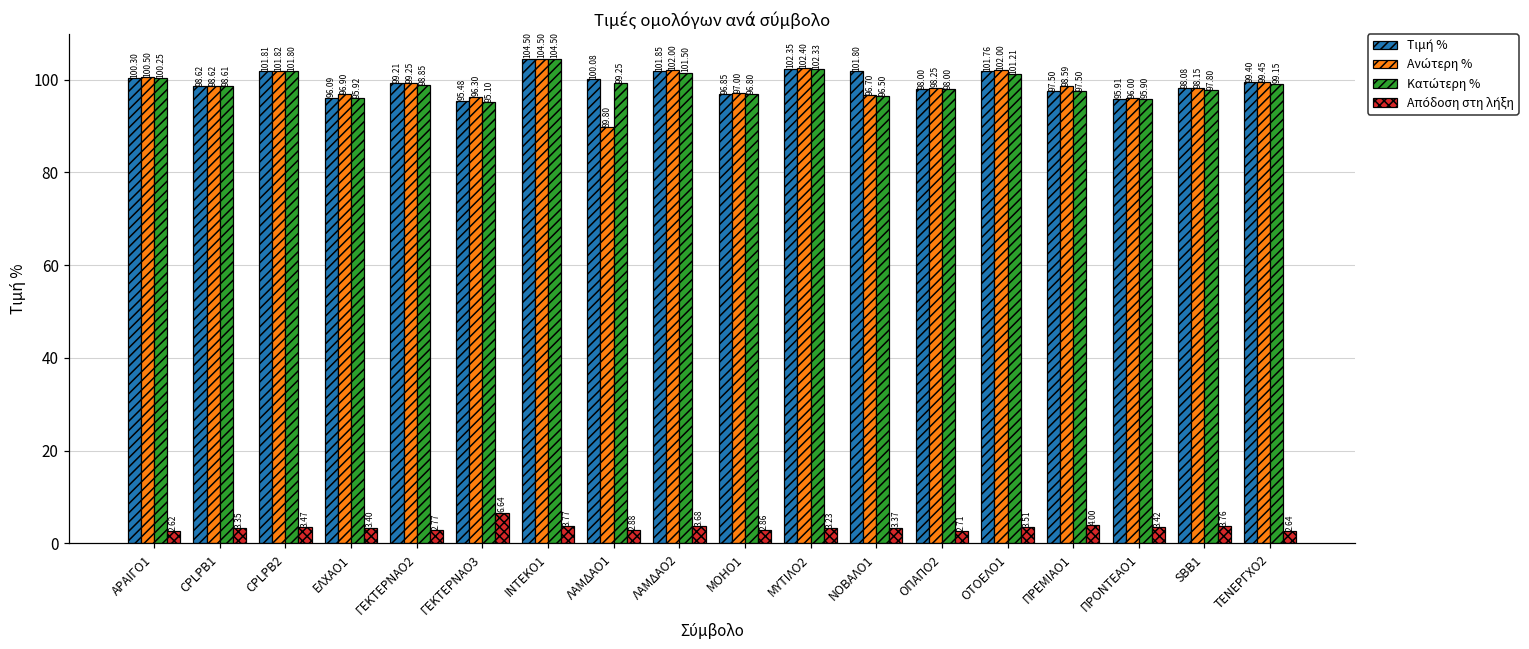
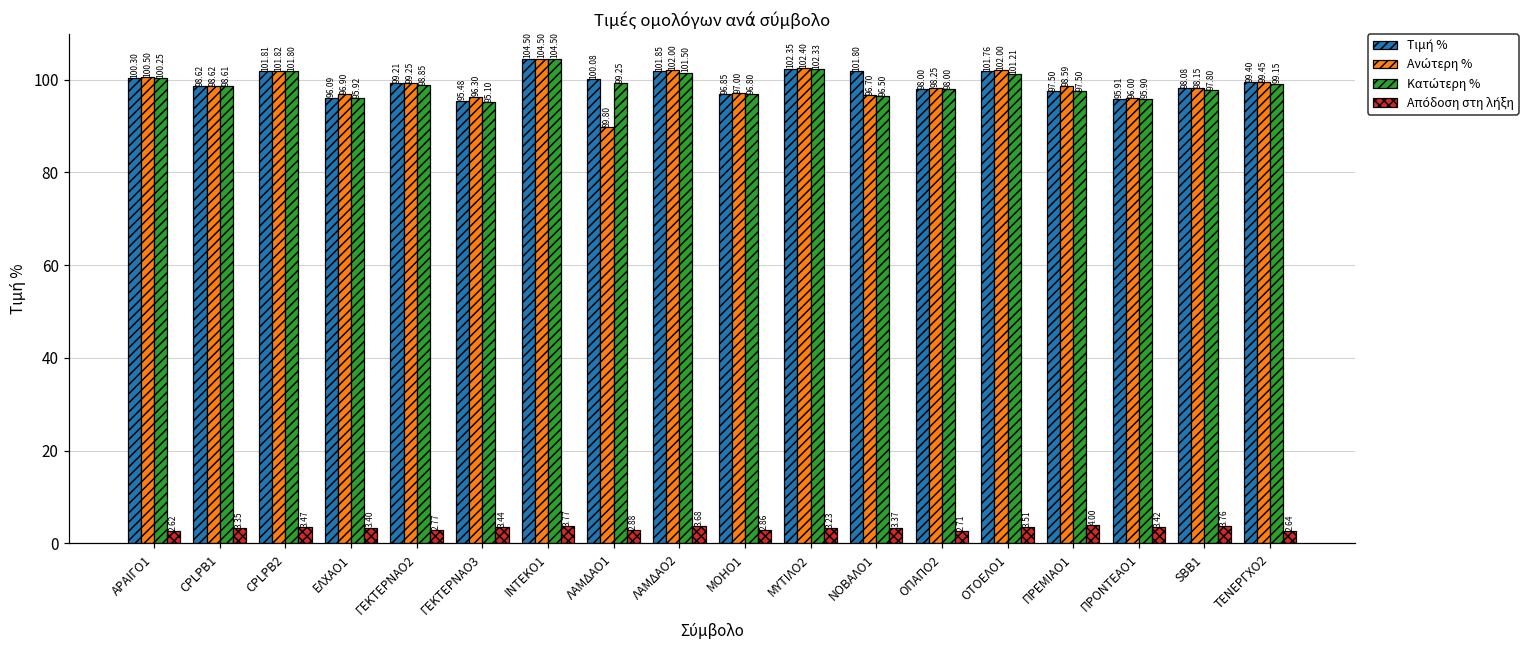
  {
    "Τιμή %": {
      "ΑΡΑΙΓΟ1": 100.30,
      "CPLPB1": 98.62,
      "CPLPB2": 101.81,
      "ΕΛΧΑΟ1": 96.09,
      "ΓΕΚΤΕΡΝΑΟ2": 99.21,
      "ΓΕΚΤΕΡΝΑΟ3": 95.48,
      "ΙΝΤΕΚΟ1": 104.50,
      "ΛΑΜΔΑΟ1": 100.08,
      "ΛΑΜΔΑΟ2": 101.85,
      "ΜΟΗΟ1": 96.85,
      "ΜΥΤΙΛΟ2": 102.35,
      "ΝΟΒΑΛΟ1": 101.80,
      "ΟΠΑΠΟ2": 98.00,
      "ΟΤΟΕΛΟ1": 101.76,
      "ΠΡΕΜΙΑΟ1": 97.50,
      "ΠΡΟΝΤΕΑΟ1": 95.91,
      "SBB1": 98.08,
      "ΤΕΝΕΡΓΧΟ2": 99.40
    },
    "Ανώτερη %": {
      "ΑΡΑΙΓΟ1": 100.50,
      "CPLPB1": 98.62,
      "CPLPB2": 101.82,
      "ΕΛΧΑΟ1": 96.90,
      "ΓΕΚΤΕΡΝΑΟ2": 99.25,
      "ΓΕΚΤΕΡΝΑΟ3": 96.30,
      "ΙΝΤΕΚΟ1": 104.50,
      "ΛΑΜΔΑΟ1": 89.80,
      "ΛΑΜΔΑΟ2": 102.00,
      "ΜΟΗΟ1": 97.00,
      "ΜΥΤΙΛΟ2": 102.40,
      "ΝΟΒΑΛΟ1": 96.70,
      "ΟΠΑΠΟ2": 98.25,
      "ΟΤΟΕΛΟ1": 102.00,
      "ΠΡΕΜΙΑΟ1": 98.59,
      "ΠΡΟΝΤΕΑΟ1": 96.00,
      "SBB1": 98.15,
      "ΤΕΝΕΡΓΧΟ2": 99.45
    },
    "Κατώτερη %": {
      "ΑΡΑΙΓΟ1": 100.25,
      "CPLPB1": 98.61,
      "CPLPB2": 101.80,
      "ΕΛΧΑΟ1": 95.92,
      "ΓΕΚΤΕΡΝΑΟ2": 98.85,
      "ΓΕΚΤΕΡΝΑΟ3": 95.10,
      "ΙΝΤΕΚΟ1": 104.50,
      "ΛΑΜΔΑΟ1": 99.25,
      "ΛΑΜΔΑΟ2": 101.50,
      "ΜΟΗΟ1": 96.80,
      "ΜΥΤΙΛΟ2": 102.33,
      "ΝΟΒΑΛΟ1": 96.50,
      "ΟΠΑΠΟ2": 98.00,
      "ΟΤΟΕΛΟ1": 101.21,
      "ΠΡΕΜΙΑΟ1": 97.50,
      "ΠΡΟΝΤΕΑΟ1": 95.90,
      "SBB1": 97.80,
      "ΤΕΝΕΡΓΧΟ2": 99.15
    },
    "Απόδοση στη λήξη": {
      "ΑΡΑΙΓΟ1": 2.62,
      "CPLPB1": 3.35,
      "CPLPB2": 3.47,
      "ΕΛΧΑΟ1": 3.40,
      "ΓΕΚΤΕΡΝΑΟ2": 2.77,
-     "ΓΕΚΤΕΡΝΑΟ3": 6.64,
+     "ΓΕΚΤΕΡΝΑΟ3": 3.44,
      "ΙΝΤΕΚΟ1": 3.77,
      "ΛΑΜΔΑΟ1": 2.88,
      "ΛΑΜΔΑΟ2": 3.68,
      "ΜΟΗΟ1": 2.86,
      "ΜΥΤΙΛΟ2": 3.23,
      "ΝΟΒΑΛΟ1": 3.37,
      "ΟΠΑΠΟ2": 2.71,
      "ΟΤΟΕΛΟ1": 3.51,
      "ΠΡΕΜΙΑΟ1": 4.00,
      "ΠΡΟΝΤΕΑΟ1": 3.42,
      "SBB1": 3.76,
      "ΤΕΝΕΡΓΧΟ2": 2.64
    }
  }
